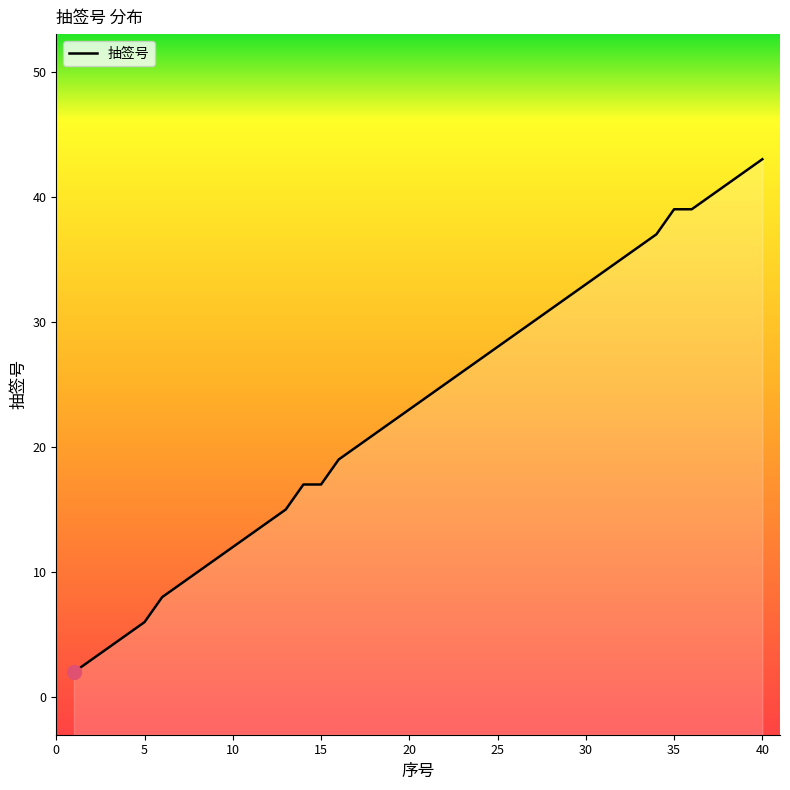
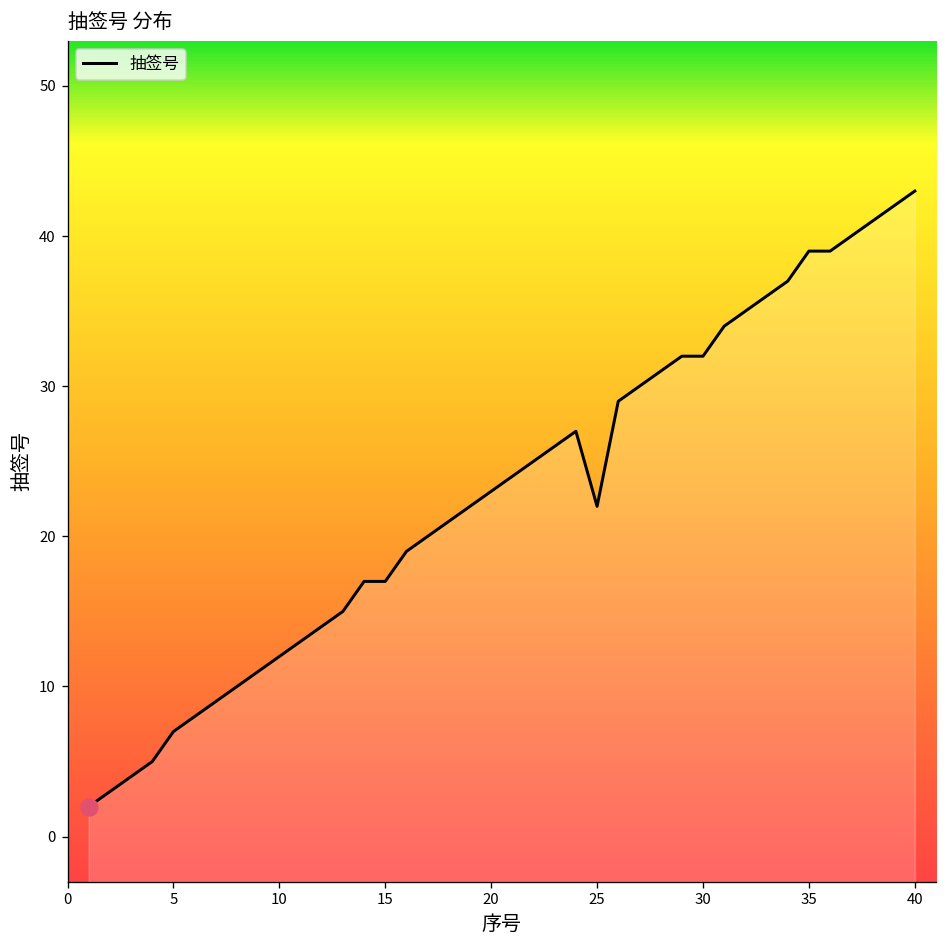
  {
    "抽签号": {
-     "5": 6,
+     "5": 7,
      "10": 12,
      "15": 17,
      "20": 23,
-     "25": 28,
-     "30": 33,
+     "25": 22,
+     "30": 32,
      "35": 39,
      "40": 43
    }
  }
